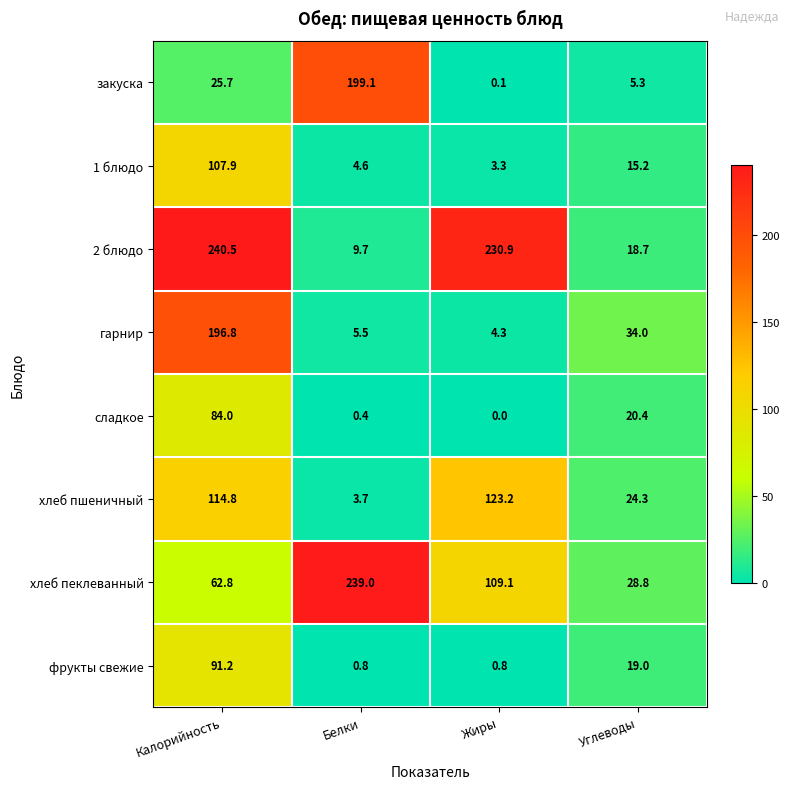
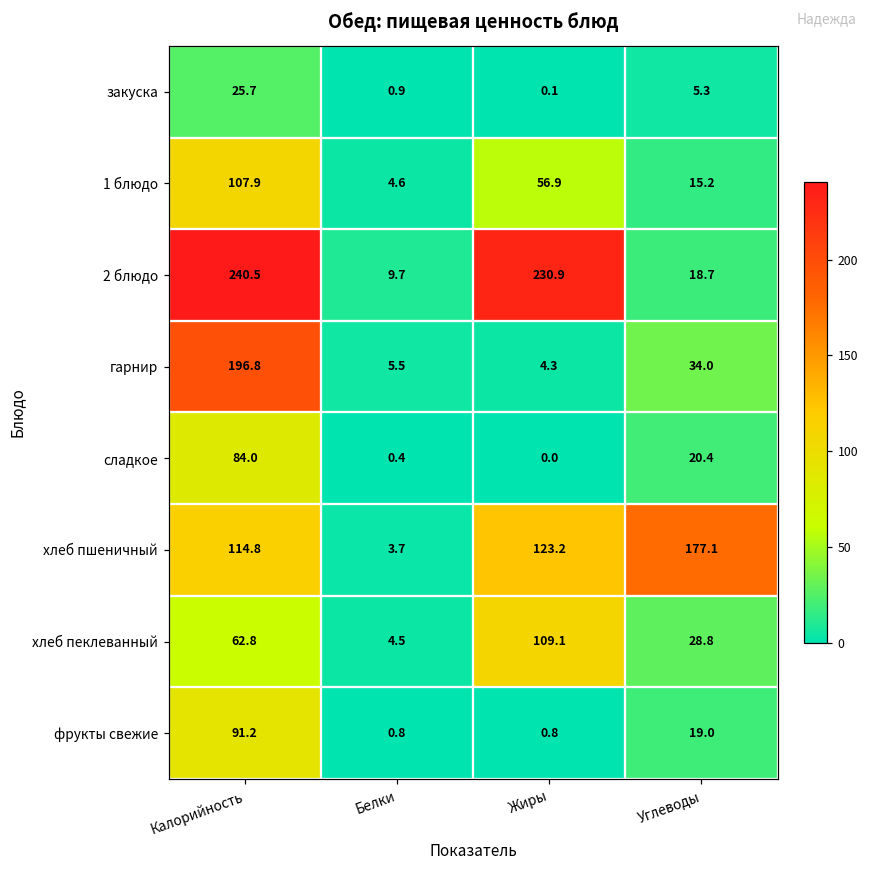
  {
    "закуска": {
      "Калорийность": 25.7,
-     "Белки": 199.1,
+     "Белки": 0.9,
      "Жиры": 0.1,
      "Углеводы": 5.3
    },
    "1 блюдо": {
      "Калорийность": 107.9,
      "Белки": 4.6,
-     "Жиры": 3.3,
+     "Жиры": 56.9,
      "Углеводы": 15.2
    },
    "2 блюдо": {
      "Калорийность": 240.5,
      "Белки": 9.7,
      "Жиры": 230.9,
      "Углеводы": 18.7
    },
    "гарнир": {
      "Калорийность": 196.8,
      "Белки": 5.5,
      "Жиры": 4.3,
      "Углеводы": 34.0
    },
    "сладкое": {
      "Калорийность": 84.0,
      "Белки": 0.4,
      "Жиры": 0.0,
      "Углеводы": 20.4
    },
    "хлеб пшеничный": {
      "Калорийность": 114.8,
      "Белки": 3.7,
      "Жиры": 123.2,
-     "Углеводы": 24.3
+     "Углеводы": 177.1
    },
    "хлеб пеклеванный": {
      "Калорийность": 62.8,
-     "Белки": 239.0,
+     "Белки": 4.5,
      "Жиры": 109.1,
      "Углеводы": 28.8
    },
    "фрукты свежие": {
      "Калорийность": 91.2,
      "Белки": 0.8,
      "Жиры": 0.8,
      "Углеводы": 19.0
    }
  }
